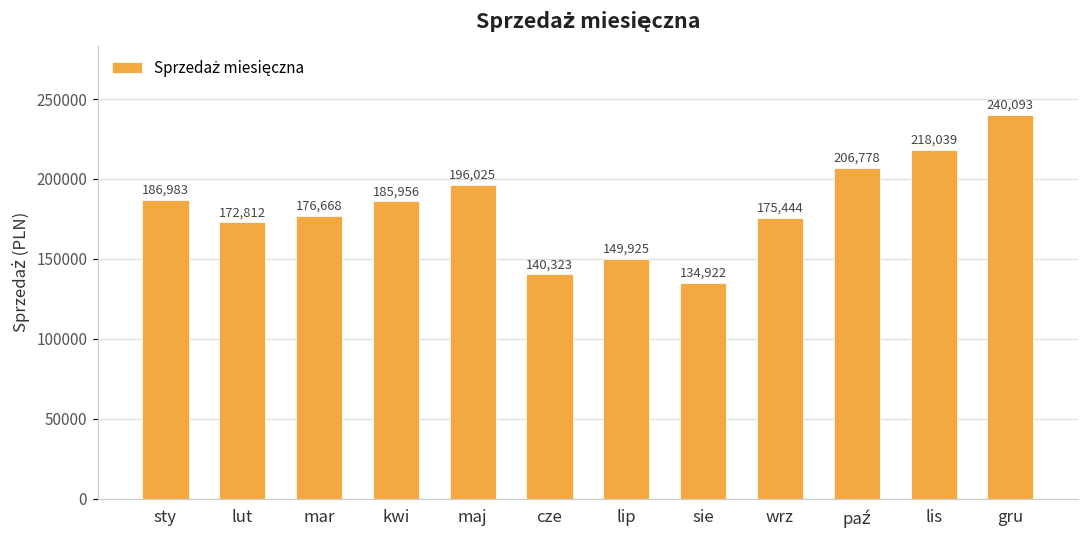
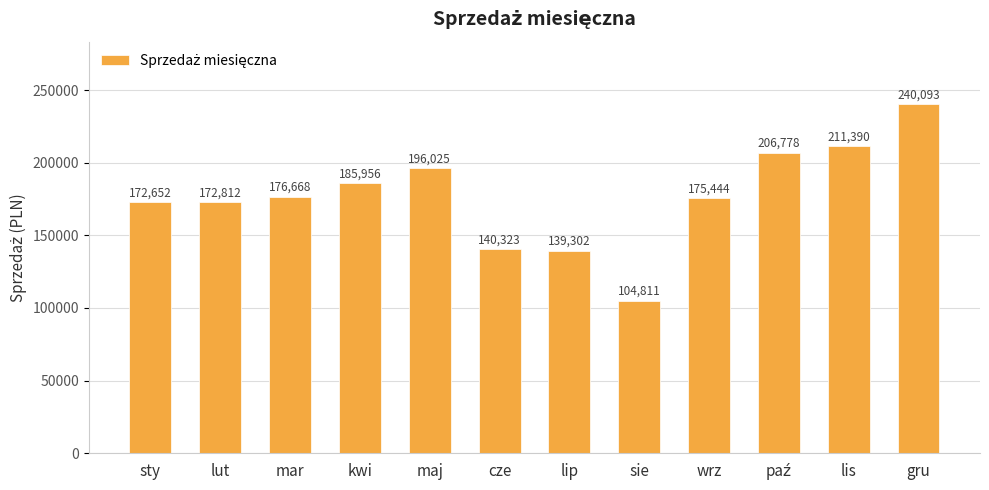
  {
-   "sty": "186,983",
+   "sty": "172,652",
    "lut": "172,812",
    "mar": "176,668",
    "kwi": "185,956",
    "maj": "196,025",
    "cze": "140,323",
-   "lip": "149,925",
-   "sie": "134,922",
+   "lip": "139,302",
+   "sie": "104,811",
    "wrz": "175,444",
    "paź": "206,778",
-   "lis": "218,039",
+   "lis": "211,390",
    "gru": "240,093"
  }
